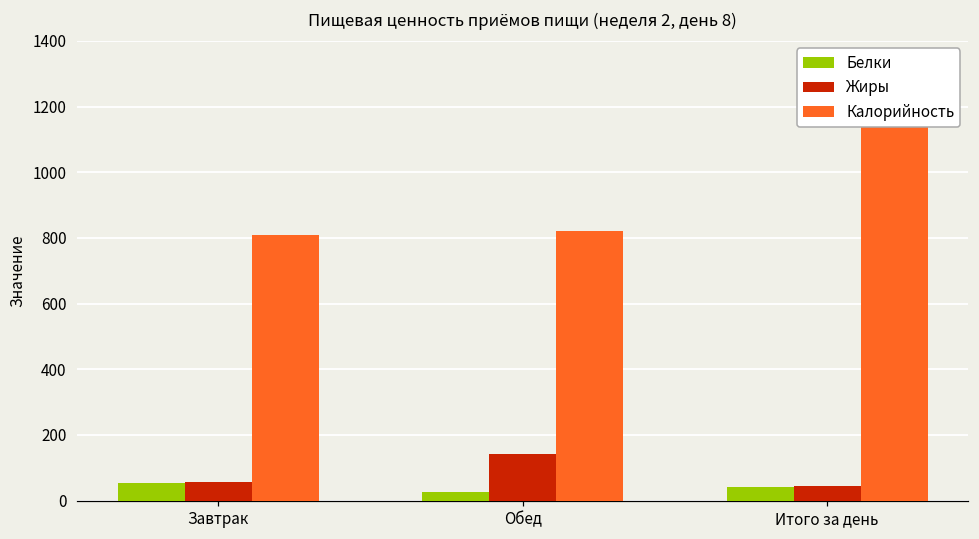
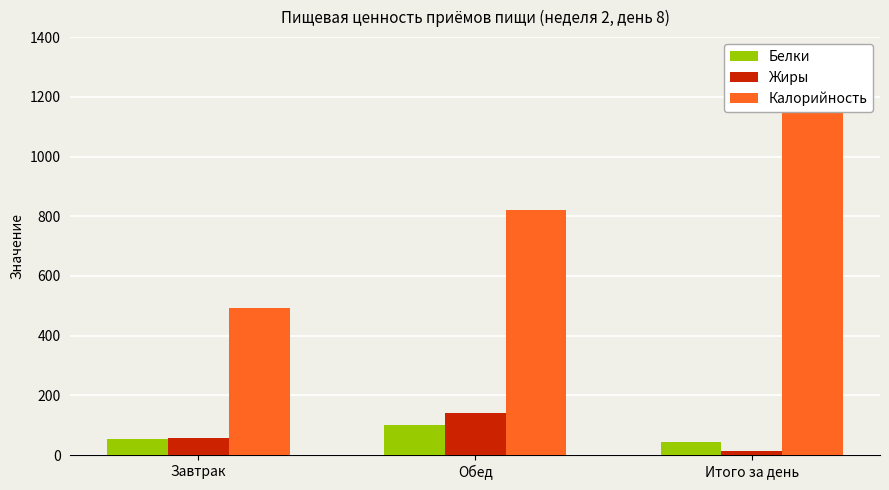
  {
    "Белки": {
      "Завтрак": 50,
-     "Обед": 30,
+     "Обед": 100,
      "Итого за день": 40
    },
    "Жиры": {
      "Завтрак": 60,
      "Обед": 140,
-     "Итого за день": 50
+     "Итого за день": 10
    },
    "Калорийность": {
-     "Завтрак": 810,
+     "Завтрак": 490,
      "Обед": 820
    }
  }
